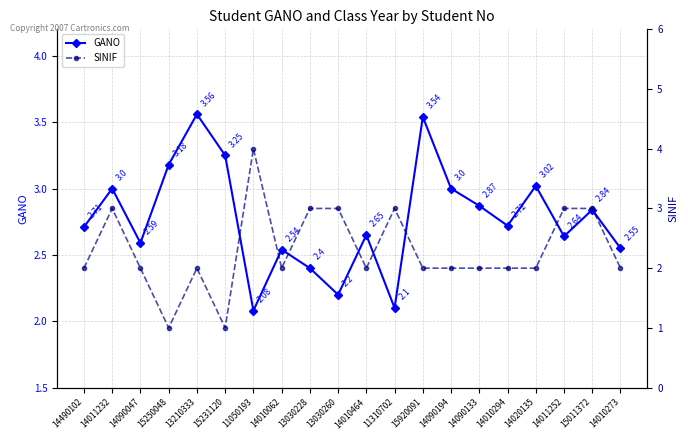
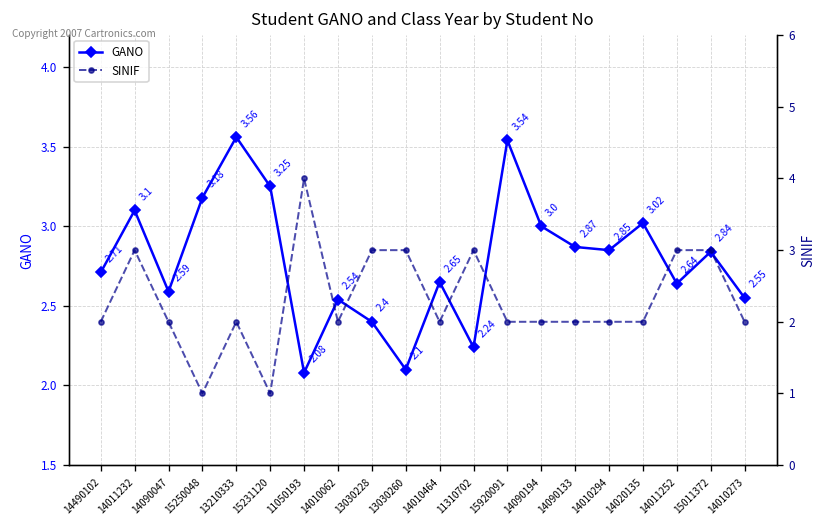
  {
    "GANO": {
      "14490102": 2.71,
-     "14011232": 3.0,
+     "14011232": 3.1,
      "14090047": 2.59,
      "15250048": 3.18,
      "13210333": 3.56,
      "15231120": 3.25,
      "11050193": 2.08,
      "14010062": 2.54,
      "13030228": 2.4,
-     "13030260": 2.2,
+     "13030260": 2.1,
      "14010464": 2.65,
-     "11310702": 2.1,
+     "11310702": 2.24,
      "15920091": 3.54,
      "14090194": 3.0,
      "14090133": 2.87,
-     "14010294": 2.72,
+     "14010294": 2.85,
      "14020135": 3.02,
      "14011252": 2.64,
      "15011372": 2.84,
      "14010273": 2.55
    }
  }
